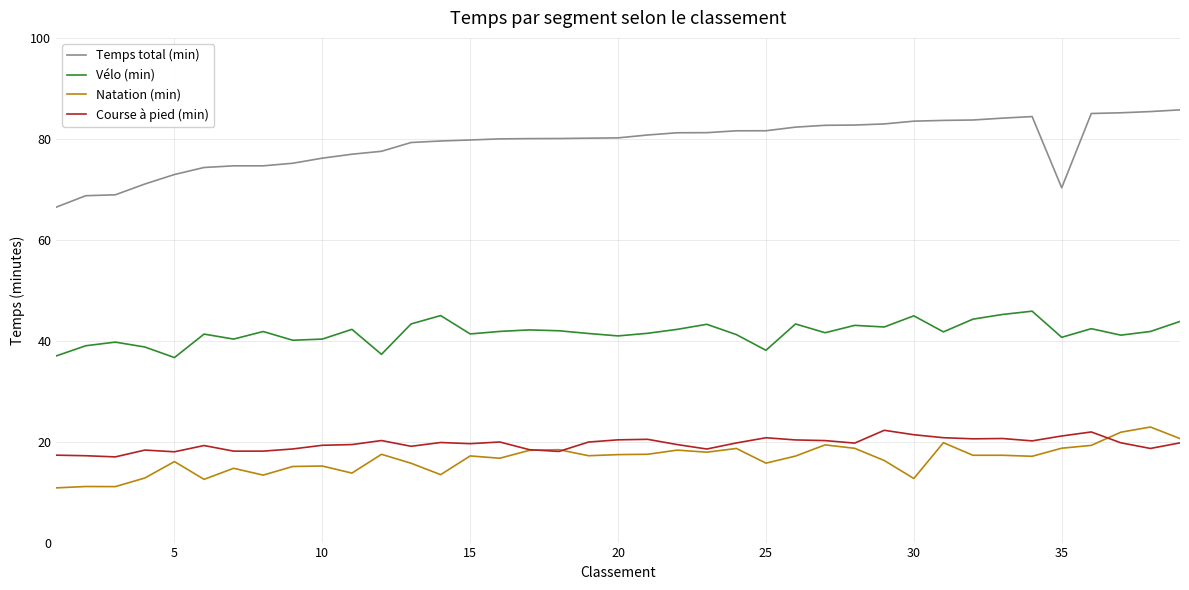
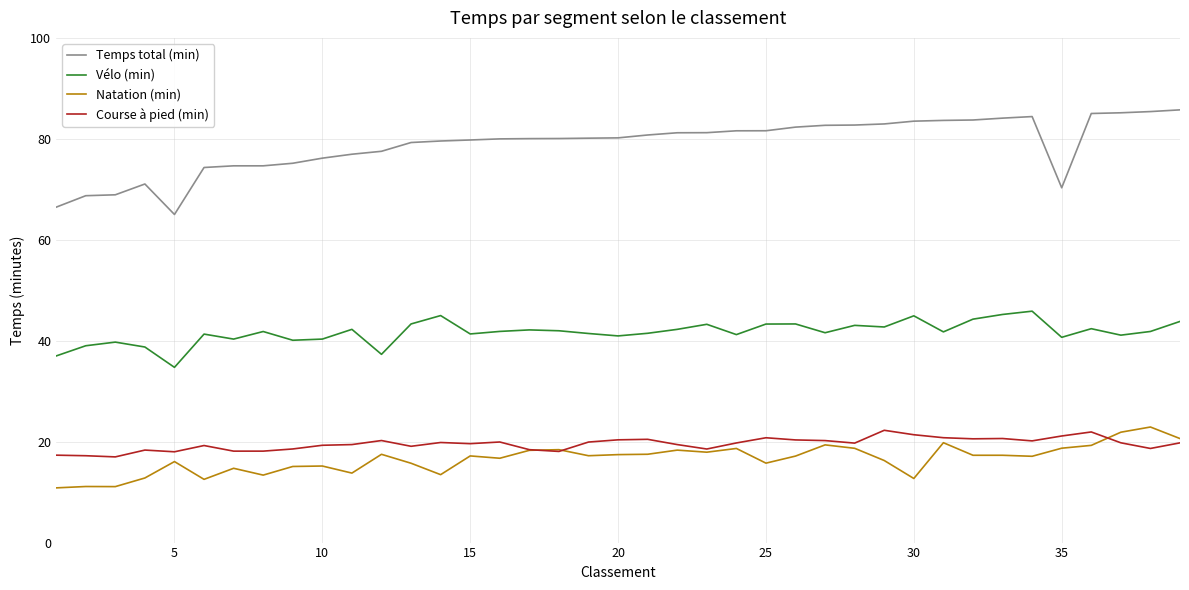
  {
    "Temps total (min)": {
-     "5": 73,
+     "5": 65,
      "10": 76,
      "15": 80,
      "20": 80,
      "25": 82,
      "30": 84,
      "35": 70
    },
    "Vélo (min)": {
-     "5": 37,
+     "5": 35,
      "10": 40,
      "15": 41,
      "20": 41,
-     "25": 38,
+     "25": 43,
      "30": 45,
      "35": 41
    },
    "Natation (min)": {
      "5": 16,
      "10": 15,
      "15": 17,
      "20": 17,
      "25": 16,
      "30": 13,
      "35": 19
    },
    "Course à pied (min)": {
      "5": 18,
      "10": 19,
      "15": 20,
      "20": 20,
      "25": 21,
      "30": 21,
      "35": 21
    }
  }
